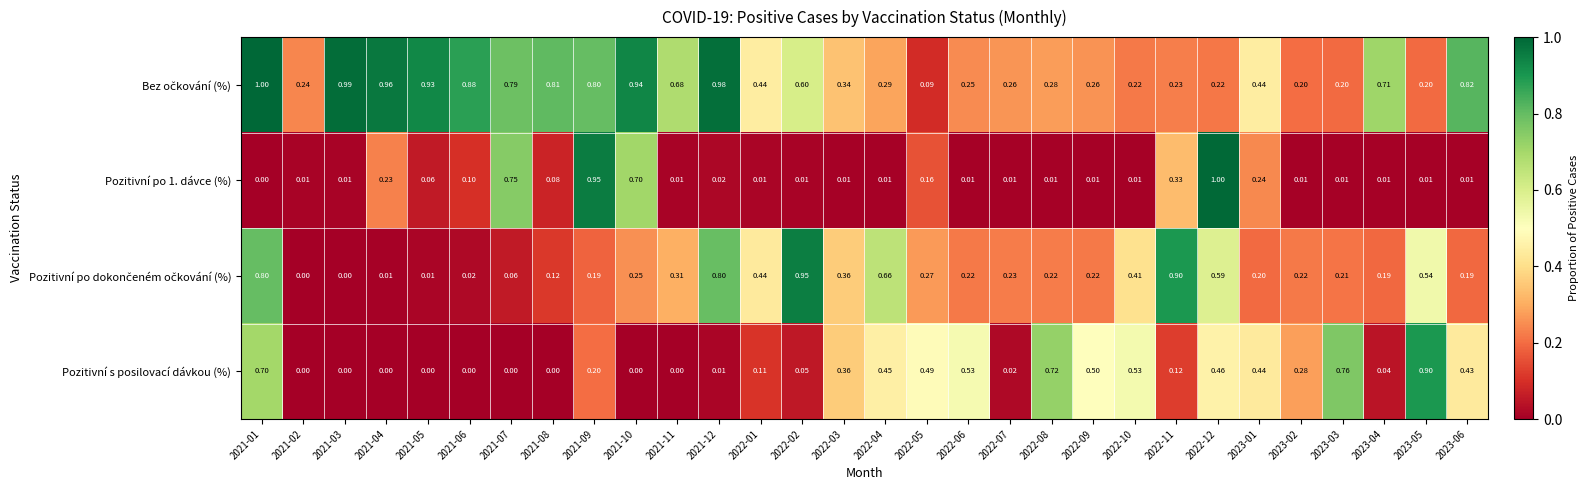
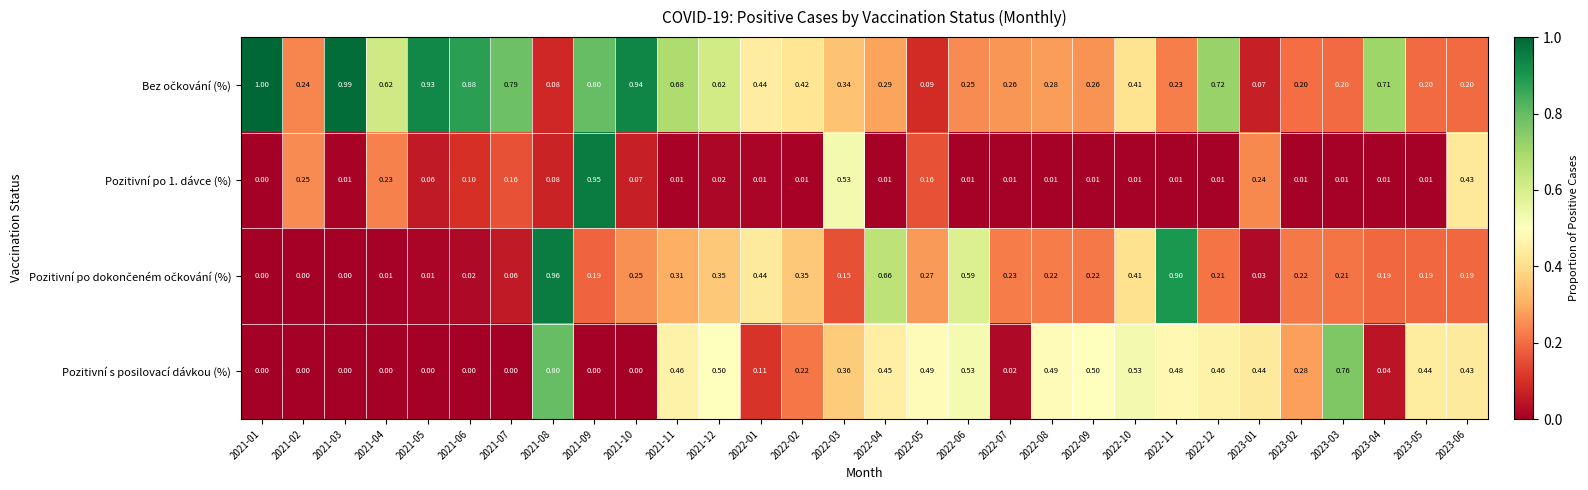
  {
    "Bez očkování (%)": {
      "2021-01": 1.00,
      "2021-02": 0.24,
      "2021-03": 0.99,
-     "2021-04": 0.96,
+     "2021-04": 0.62,
      "2021-05": 0.93,
      "2021-06": 0.88,
      "2021-07": 0.79,
-     "2021-08": 0.81,
+     "2021-08": 0.08,
      "2021-09": 0.80,
      "2021-10": 0.94,
      "2021-11": 0.68,
-     "2021-12": 0.98,
+     "2021-12": 0.62,
      "2022-01": 0.44,
-     "2022-02": 0.60,
+     "2022-02": 0.42,
      "2022-03": 0.34,
      "2022-04": 0.29,
      "2022-05": 0.09,
      "2022-06": 0.25,
      "2022-07": 0.26,
      "2022-08": 0.28,
      "2022-09": 0.26,
-     "2022-10": 0.22,
+     "2022-10": 0.41,
      "2022-11": 0.23,
-     "2022-12": 0.22,
-     "2023-01": 0.44,
+     "2022-12": 0.72,
+     "2023-01": 0.07,
      "2023-02": 0.20,
      "2023-03": 0.20,
      "2023-04": 0.71,
      "2023-05": 0.20,
-     "2023-06": 0.82
+     "2023-06": 0.20
    },
    "Pozitivní po 1. dávce (%)": {
      "2021-01": 0.00,
-     "2021-02": 0.01,
+     "2021-02": 0.25,
      "2021-03": 0.01,
      "2021-04": 0.23,
      "2021-05": 0.06,
      "2021-06": 0.10,
-     "2021-07": 0.75,
+     "2021-07": 0.16,
      "2021-08": 0.08,
      "2021-09": 0.95,
-     "2021-10": 0.70,
+     "2021-10": 0.07,
      "2021-11": 0.01,
      "2021-12": 0.02,
      "2022-01": 0.01,
      "2022-02": 0.01,
-     "2022-03": 0.01,
+     "2022-03": 0.53,
      "2022-04": 0.01,
      "2022-05": 0.16,
      "2022-06": 0.01,
      "2022-07": 0.01,
      "2022-08": 0.01,
      "2022-09": 0.01,
      "2022-10": 0.01,
-     "2022-11": 0.33,
-     "2022-12": 1.00,
+     "2022-11": 0.01,
+     "2022-12": 0.01,
      "2023-01": 0.24,
      "2023-02": 0.01,
      "2023-03": 0.01,
      "2023-04": 0.01,
      "2023-05": 0.01,
-     "2023-06": 0.01
+     "2023-06": 0.43
    },
    "Pozitivní po dokončeném očkování (%)": {
-     "2021-01": 0.80,
+     "2021-01": 0.00,
      "2021-02": 0.00,
      "2021-03": 0.00,
      "2021-04": 0.01,
      "2021-05": 0.01,
      "2021-06": 0.02,
      "2021-07": 0.06,
-     "2021-08": 0.12,
+     "2021-08": 0.96,
      "2021-09": 0.19,
      "2021-10": 0.25,
      "2021-11": 0.31,
-     "2021-12": 0.80,
+     "2021-12": 0.35,
      "2022-01": 0.44,
-     "2022-02": 0.95,
-     "2022-03": 0.36,
+     "2022-02": 0.35,
+     "2022-03": 0.15,
      "2022-04": 0.66,
      "2022-05": 0.27,
-     "2022-06": 0.22,
+     "2022-06": 0.59,
      "2022-07": 0.23,
      "2022-08": 0.22,
      "2022-09": 0.22,
      "2022-10": 0.41,
      "2022-11": 0.90,
-     "2022-12": 0.59,
-     "2023-01": 0.20,
+     "2022-12": 0.21,
+     "2023-01": 0.03,
      "2023-02": 0.22,
      "2023-03": 0.21,
      "2023-04": 0.19,
-     "2023-05": 0.54,
+     "2023-05": 0.19,
      "2023-06": 0.19
    },
    "Pozitivní s posilovací dávkou (%)": {
-     "2021-01": 0.70,
+     "2021-01": 0.00,
      "2021-02": 0.00,
      "2021-03": 0.00,
      "2021-04": 0.00,
      "2021-05": 0.00,
      "2021-06": 0.00,
      "2021-07": 0.00,
-     "2021-08": 0.00,
-     "2021-09": 0.20,
+     "2021-08": 0.80,
+     "2021-09": 0.00,
      "2021-10": 0.00,
-     "2021-11": 0.00,
-     "2021-12": 0.01,
+     "2021-11": 0.46,
+     "2021-12": 0.50,
      "2022-01": 0.11,
-     "2022-02": 0.05,
+     "2022-02": 0.22,
      "2022-03": 0.36,
      "2022-04": 0.45,
      "2022-05": 0.49,
      "2022-06": 0.53,
      "2022-07": 0.02,
-     "2022-08": 0.72,
+     "2022-08": 0.49,
      "2022-09": 0.50,
      "2022-10": 0.53,
-     "2022-11": 0.12,
+     "2022-11": 0.48,
      "2022-12": 0.46,
      "2023-01": 0.44,
      "2023-02": 0.28,
      "2023-03": 0.76,
      "2023-04": 0.04,
-     "2023-05": 0.90,
+     "2023-05": 0.44,
      "2023-06": 0.43
    }
  }
